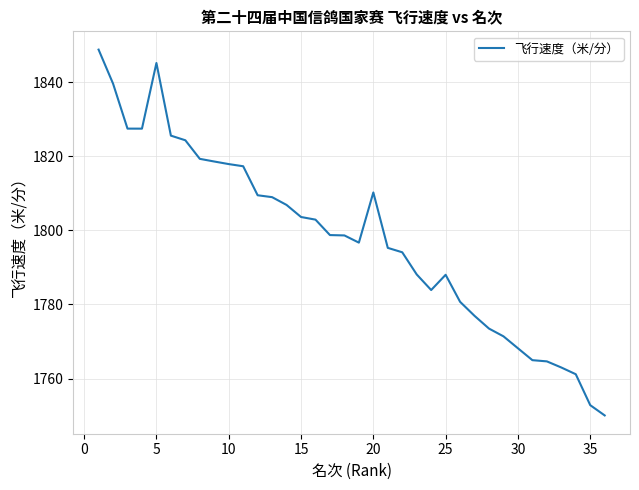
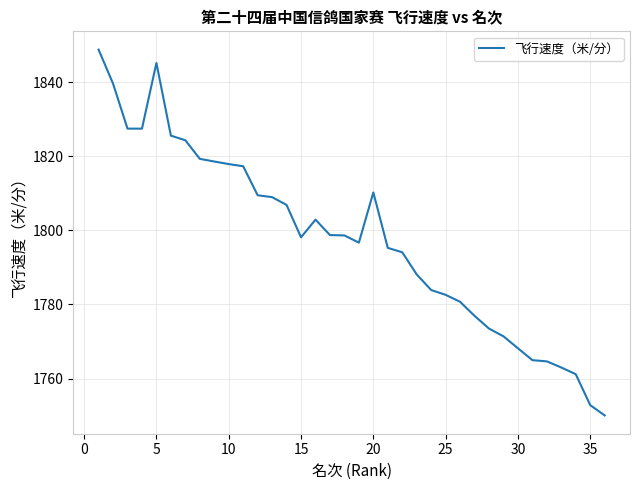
  {
    "5": 1845,
    "10": 1818,
-   "15": 1804,
+   "15": 1798,
    "20": 1810,
-   "25": 1788,
+   "25": 1783,
    "30": 1768,
    "35": 1753
  }
